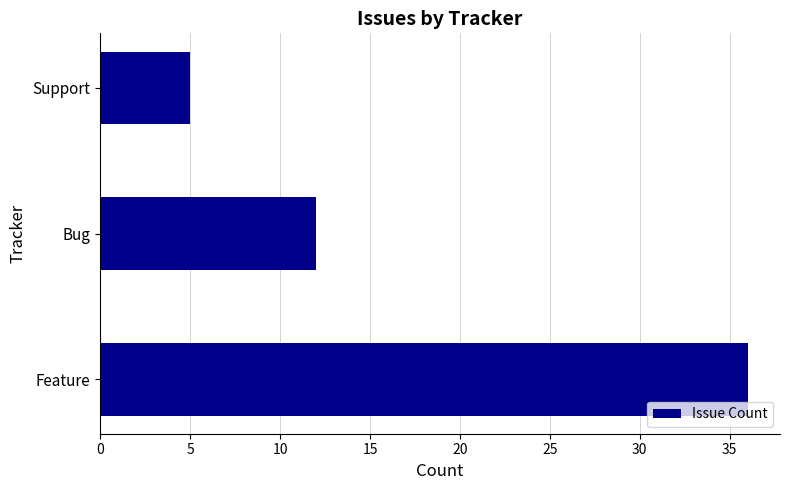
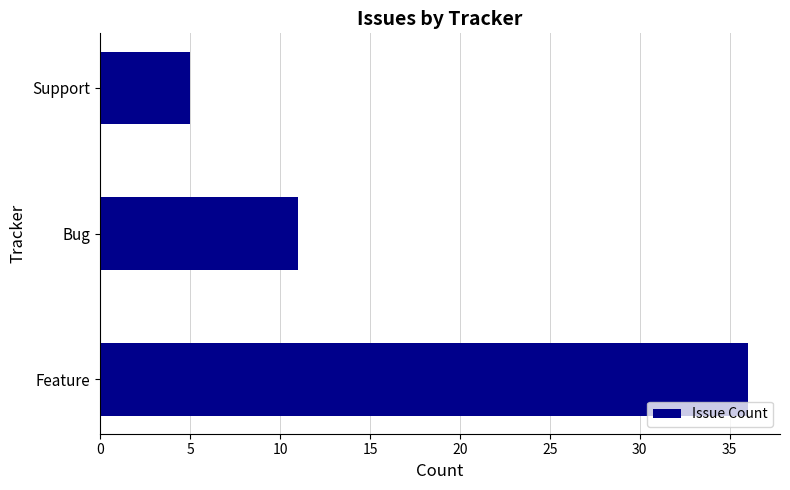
  {
    "Support": 5,
-   "Bug": 12,
+   "Bug": 11,
    "Feature": 36
  }
